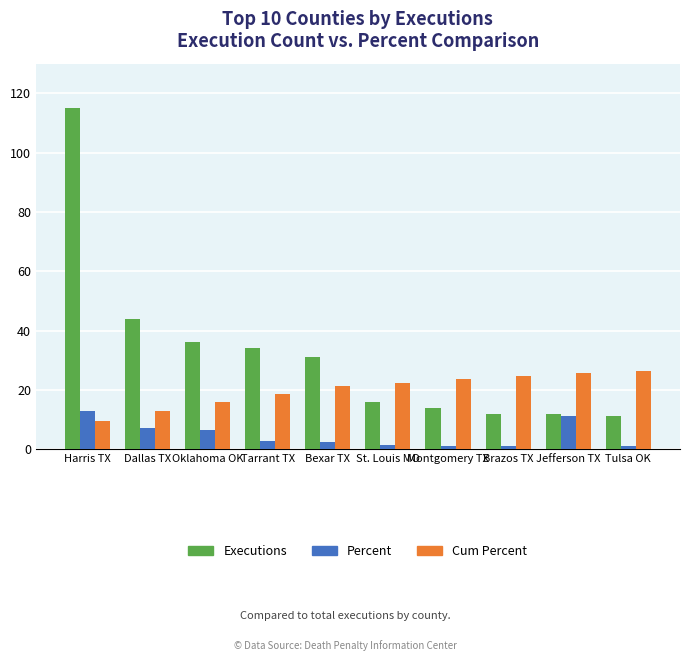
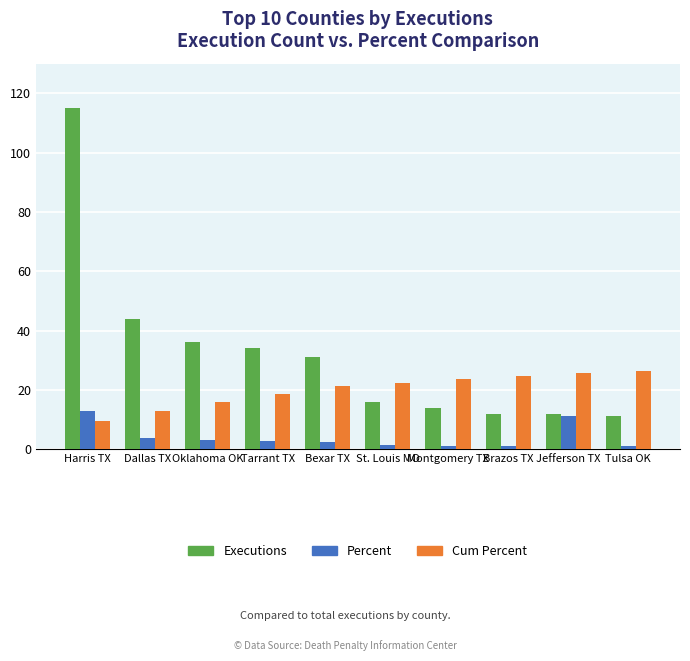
  {
    "Percent": {
      "Harris TX": 13,
-     "Dallas TX": 7,
-     "Oklahoma OK": 7,
+     "Dallas TX": 4,
+     "Oklahoma OK": 3,
      "Tarrant TX": 3,
      "Bexar TX": 3,
      "Brazos TX": 1,
      "Jefferson TX": 11,
      "Tulsa OK": 1
    }
  }
